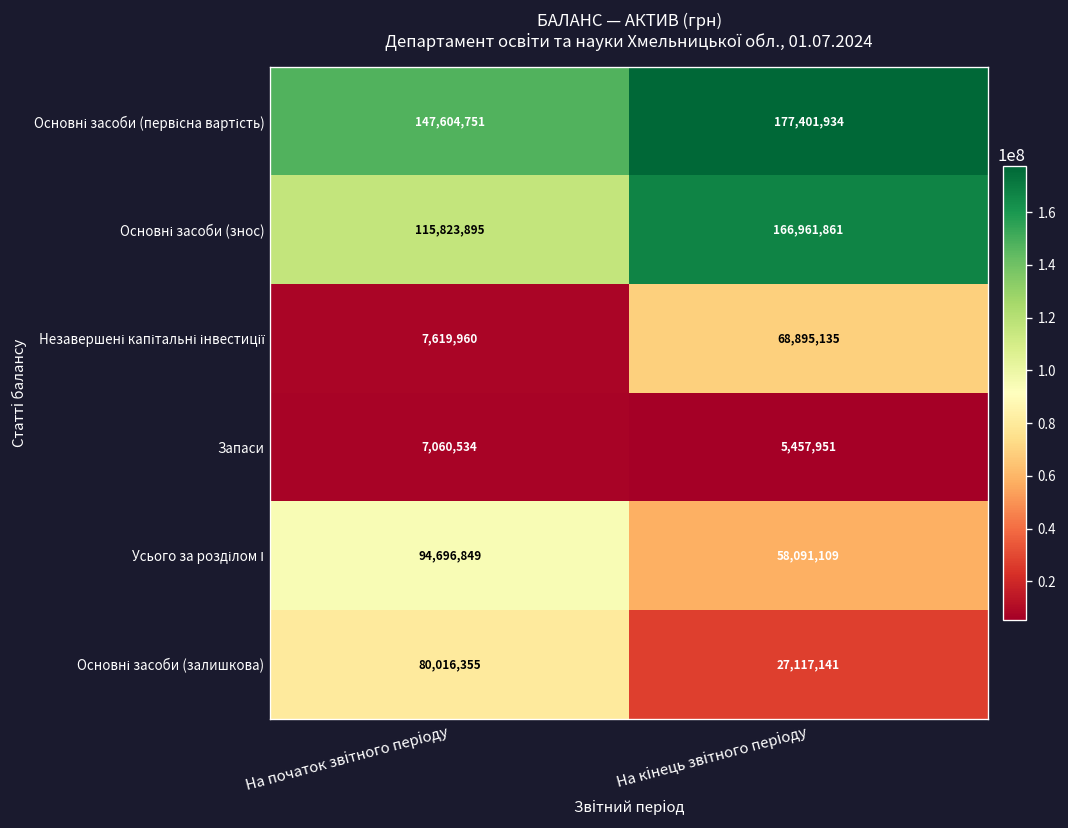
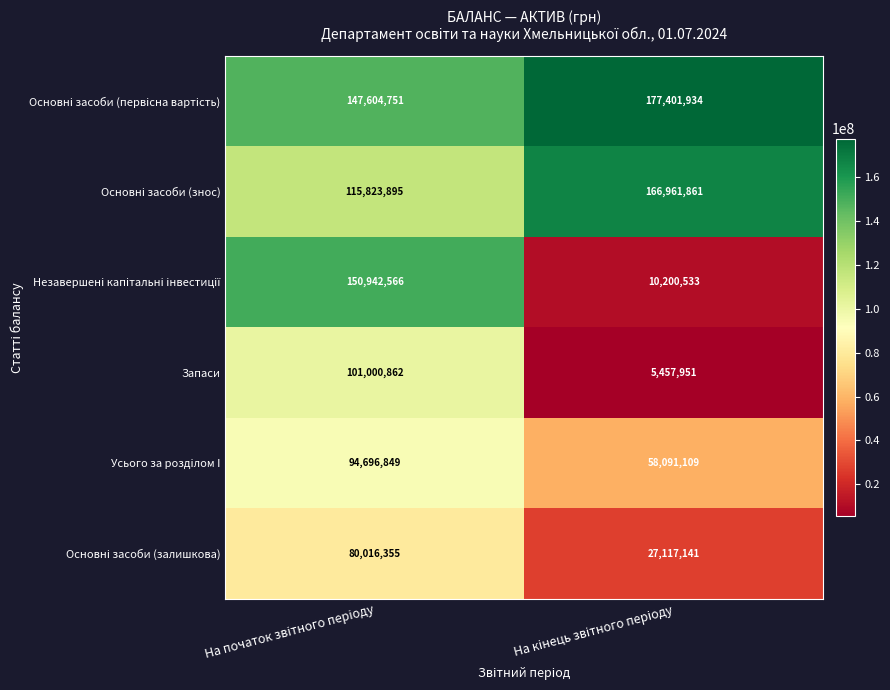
  {
    "Основні засоби (первісна вартість)": {
      "На початок звітного періоду": "147,604,751",
      "На кінець звітного періоду": "177,401,934"
    },
    "Основні засоби (знос)": {
      "На початок звітного періоду": "115,823,895",
      "На кінець звітного періоду": "166,961,861"
    },
    "Незавершені капітальні інвестиції": {
-     "На початок звітного періоду": "7,619,960",
-     "На кінець звітного періоду": "68,895,135"
+     "На початок звітного періоду": "150,942,566",
+     "На кінець звітного періоду": "10,200,533"
    },
    "Запаси": {
-     "На початок звітного періоду": "7,060,534",
+     "На початок звітного періоду": "101,000,862",
      "На кінець звітного періоду": "5,457,951"
    },
    "Усього за розділом І": {
      "На початок звітного періоду": "94,696,849",
      "На кінець звітного періоду": "58,091,109"
    },
    "Основні засоби (залишкова)": {
      "На початок звітного періоду": "80,016,355",
      "На кінець звітного періоду": "27,117,141"
    }
  }
